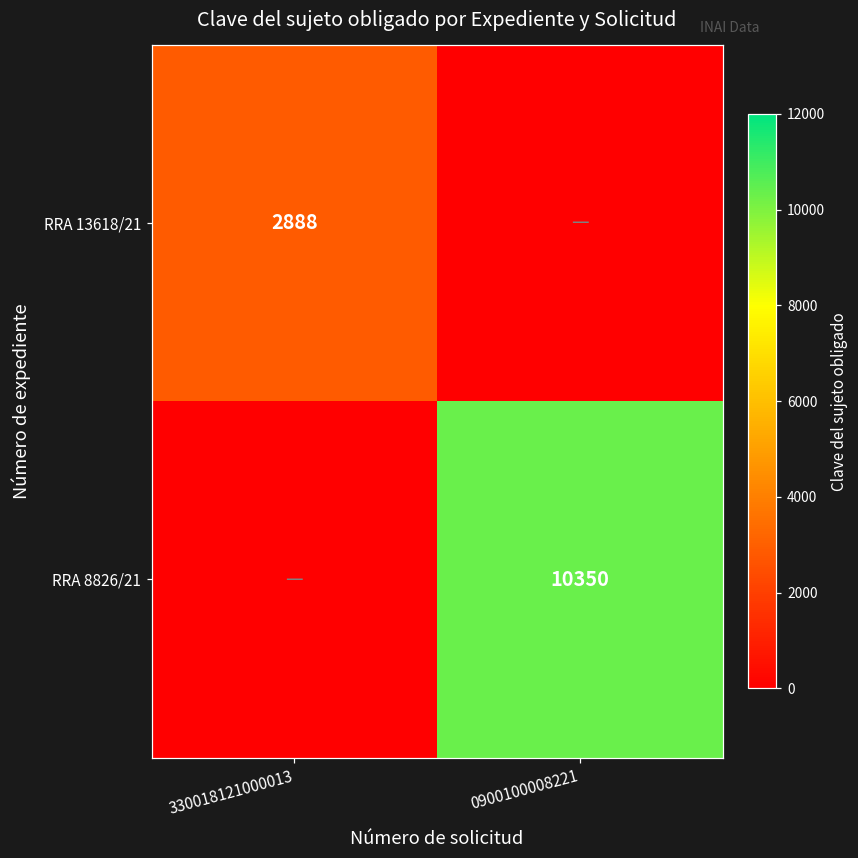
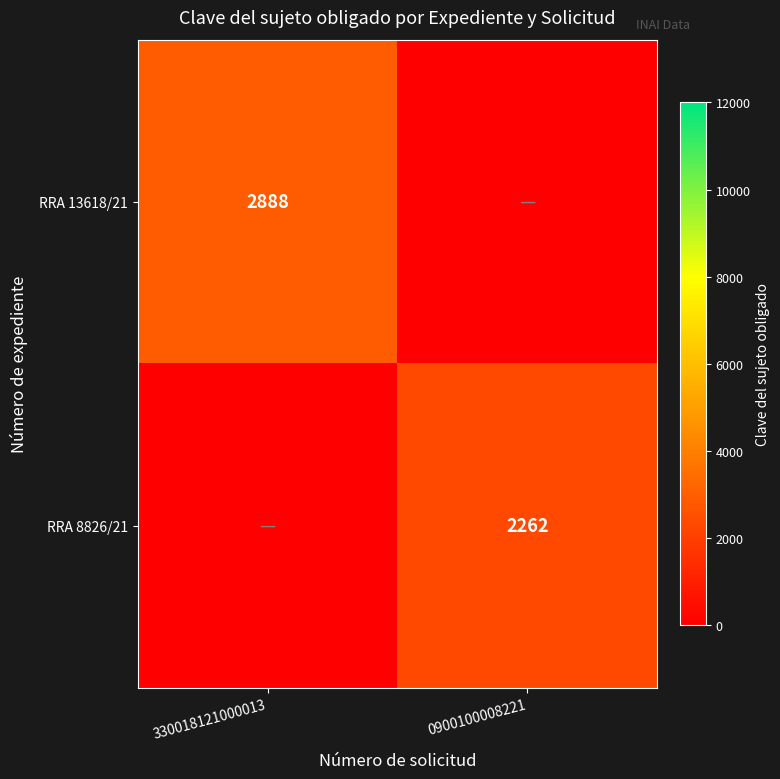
  {
    "RRA 13618/21": {
      "330018121000013": 2888
    },
    "RRA 8826/21": {
-     "0900100008221": 10350
+     "0900100008221": 2262
    }
  }
